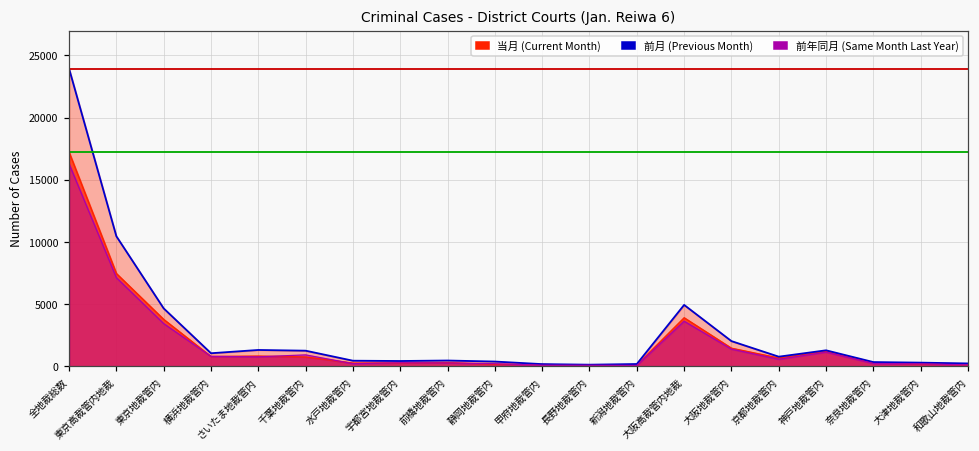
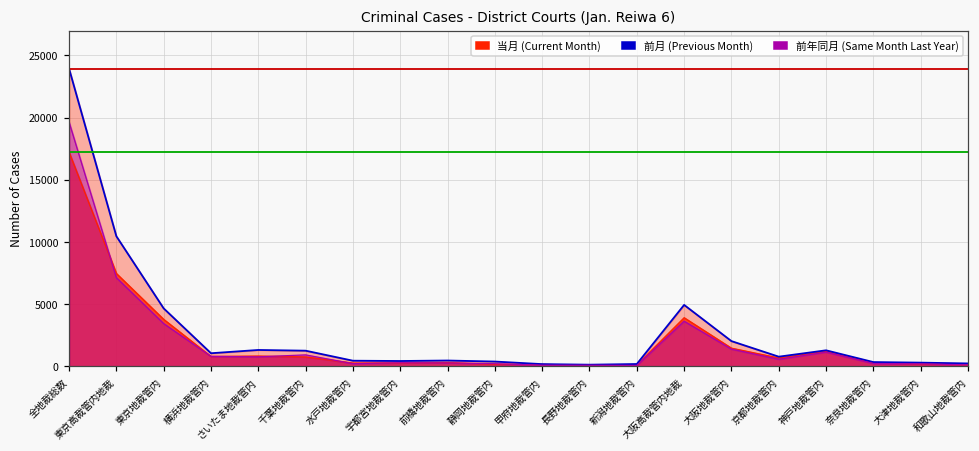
  {
    "前年同月 (Same Month Last Year)": {
-     "全地裁総数": 16300,
+     "全地裁総数": 19600,
      "東京高裁管内地裁": 7100,
      "東京地裁管内": 3400,
      "大阪高裁管内地裁": 3600
    }
  }
